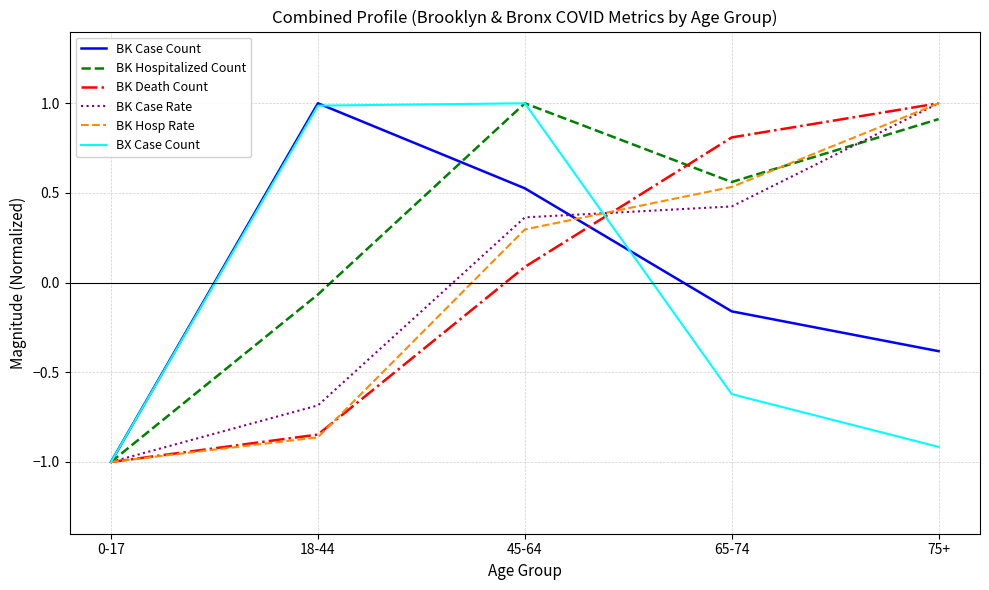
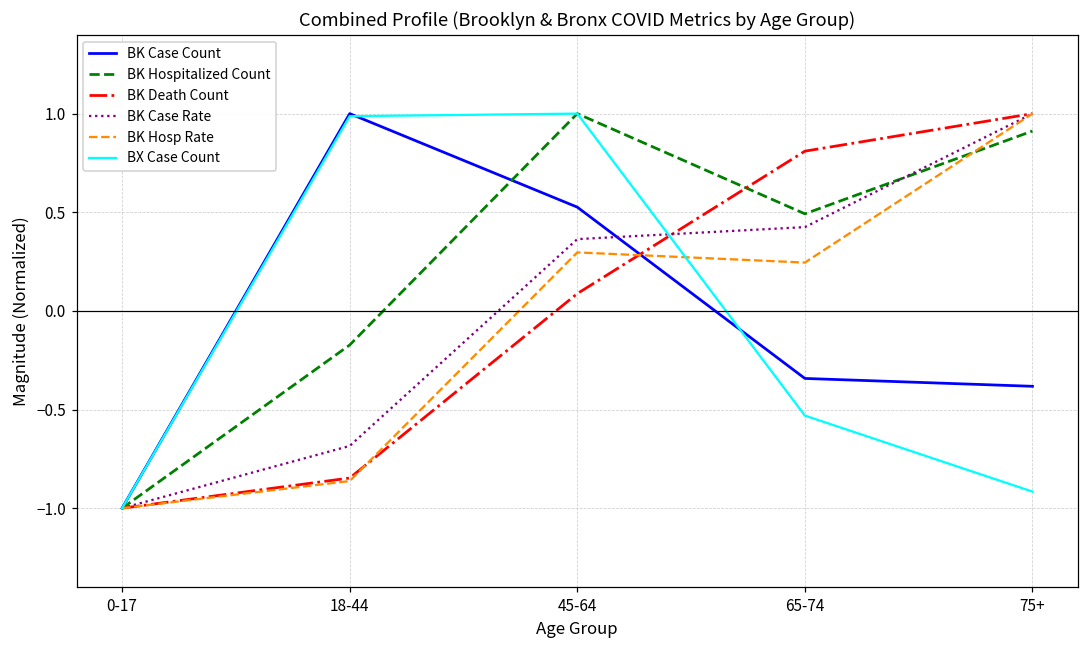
  {
    "BK Case Count": {
      "45-64": 0.53,
-     "65-74": -0.16,
+     "65-74": -0.34,
      "75+": -0.38
    },
    "BK Hospitalized Count": {
-     "18-44": -0.07,
-     "65-74": 0.56,
+     "18-44": -0.17,
+     "65-74": 0.49,
      "75+": 0.91
    },
    "BK Death Count": {
      "18-44": -0.85,
      "45-64": 0.09,
      "65-74": 0.81
    },
    "BK Case Rate": {
      "18-44": -0.68,
      "45-64": 0.36,
      "65-74": 0.42
    },
    "BK Hosp Rate": {
      "18-44": -0.86,
      "45-64": 0.30,
-     "65-74": 0.53
+     "65-74": 0.24
    },
    "BX Case Count": {
-     "65-74": -0.62,
+     "65-74": -0.53,
      "75+": -0.92
    }
  }
